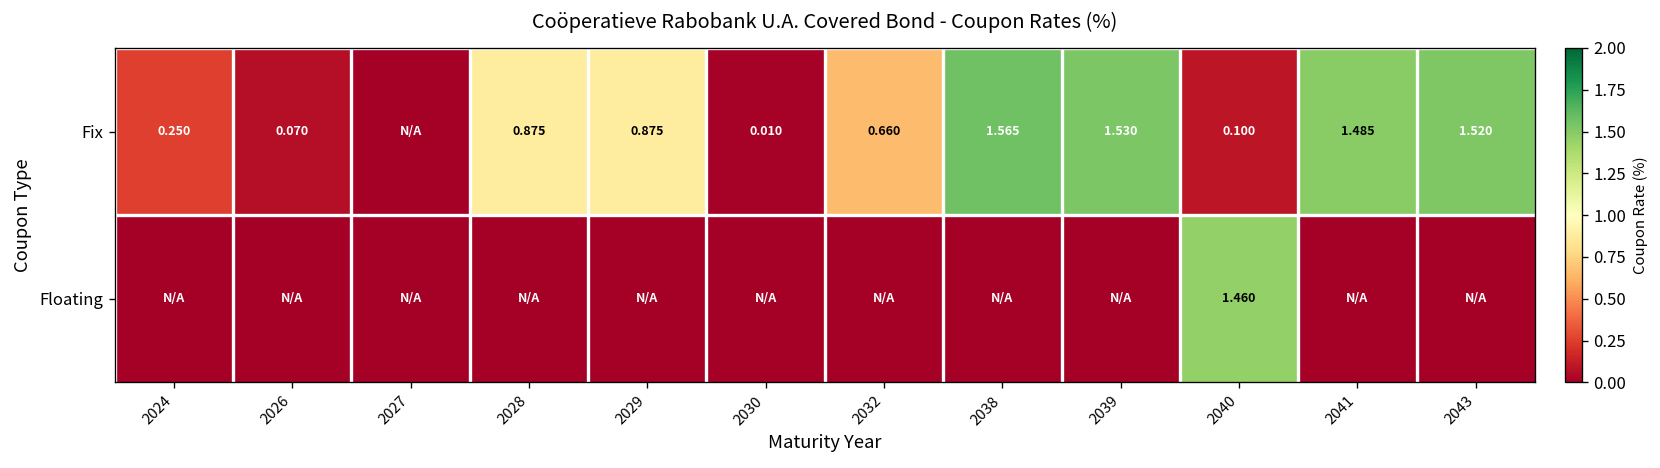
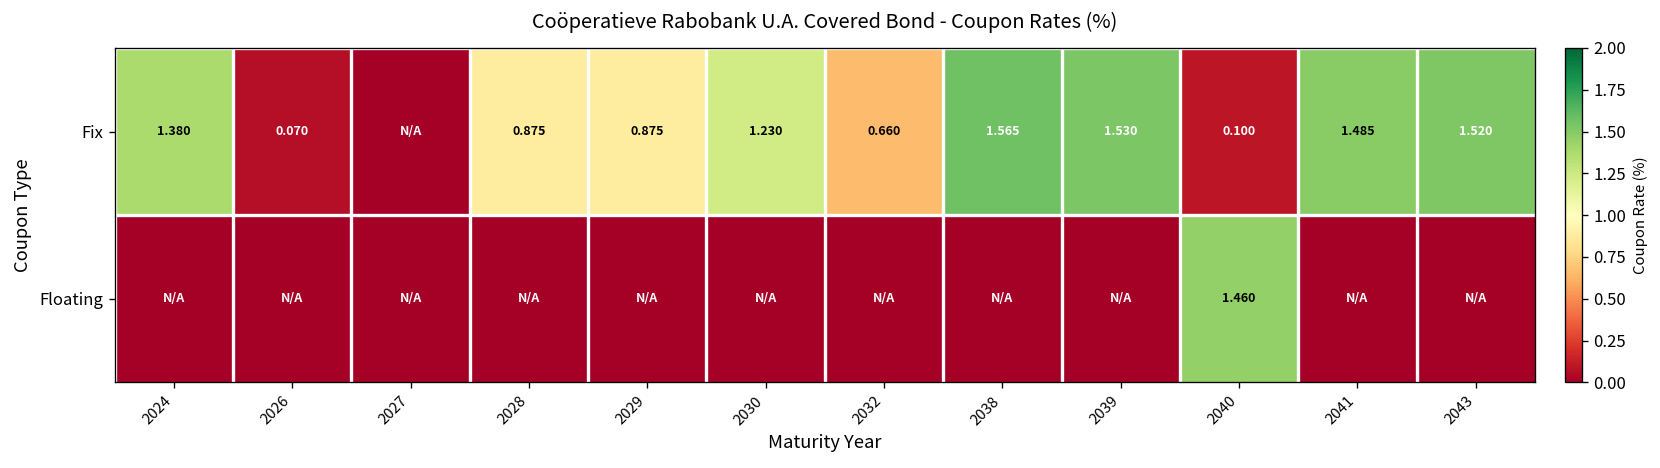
  {
    "Fix": {
-     "2024": 0.250,
+     "2024": 1.380,
      "2026": 0.070,
      "2028": 0.875,
      "2029": 0.875,
-     "2030": 0.010,
+     "2030": 1.230,
      "2032": 0.660,
      "2038": 1.565,
      "2039": 1.530,
      "2040": 0.100,
      "2041": 1.485,
      "2043": 1.520
    },
    "Floating": {
      "2040": 1.460
    }
  }
